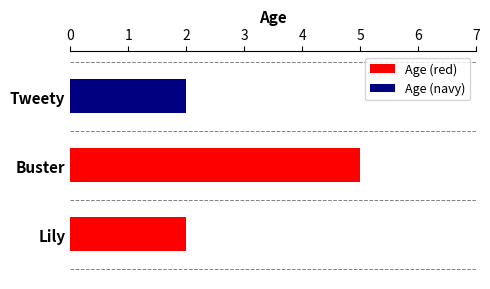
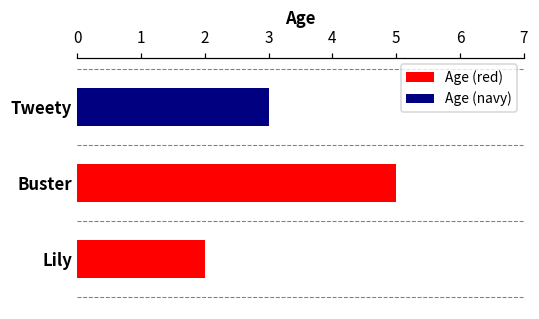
  {
-   "Tweety": 2,
+   "Tweety": 3,
    "Buster": 5,
    "Lily": 2
  }
